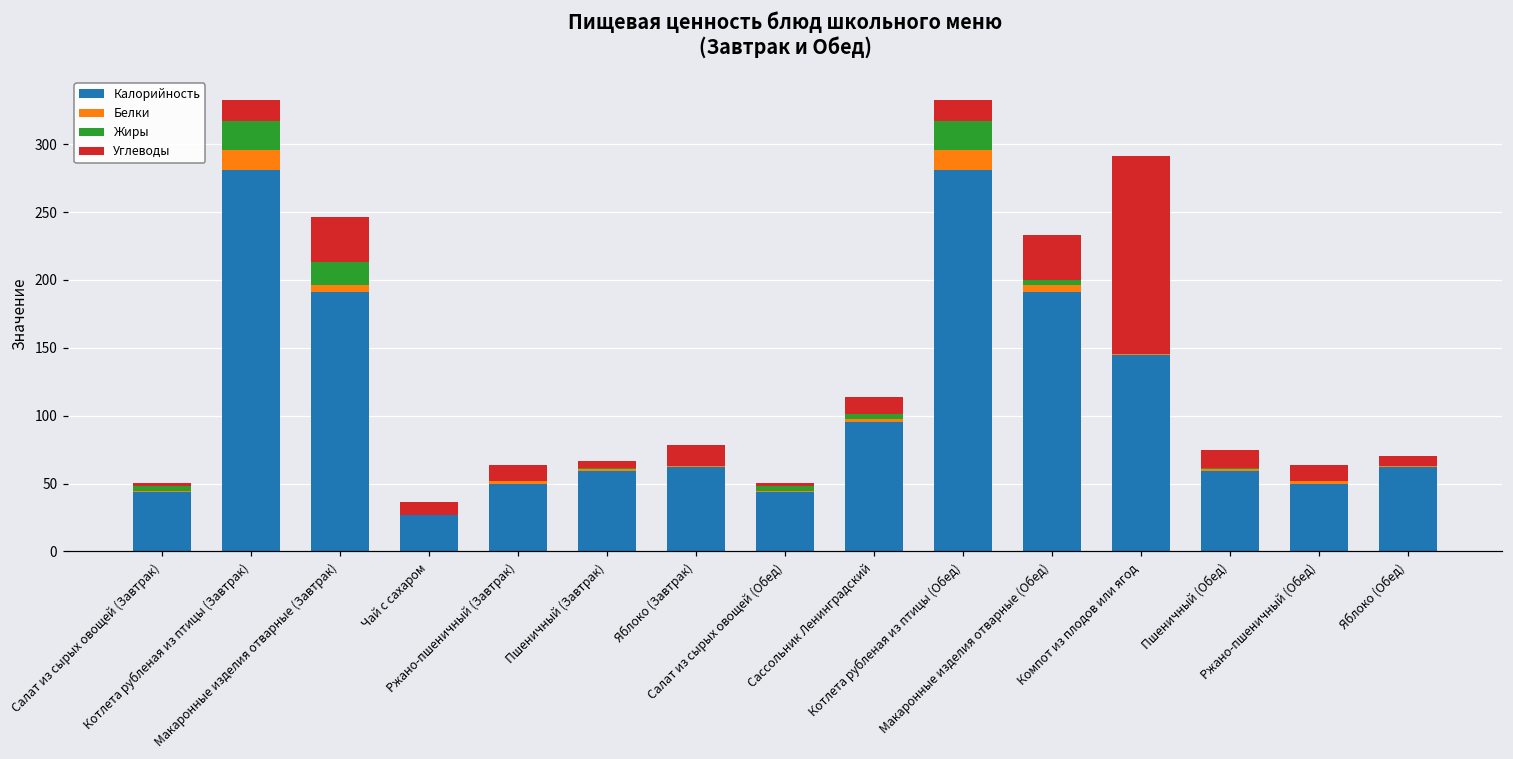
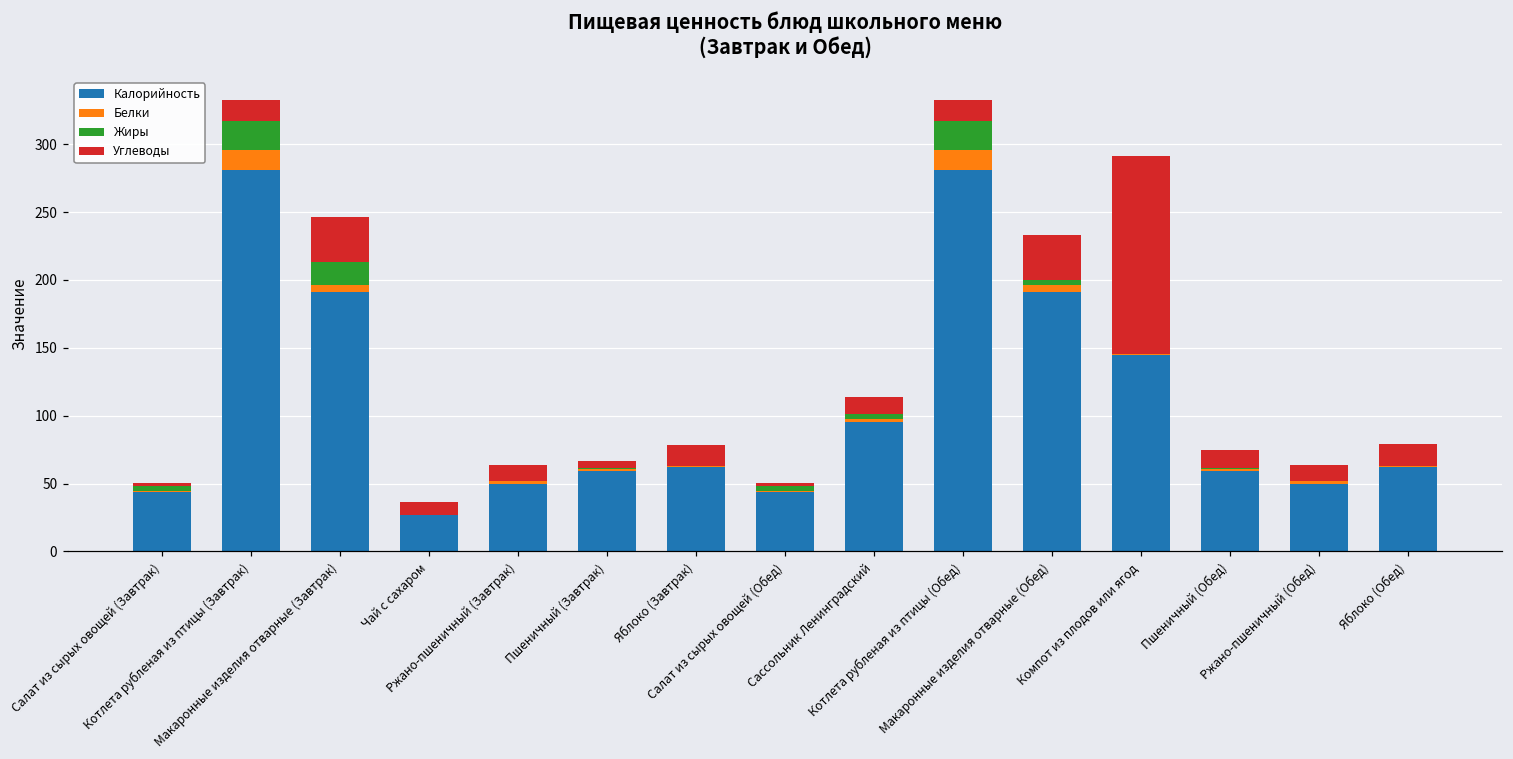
  {
    "Калорийность": {
      "Салат из сырых овощей (Завтрак)": 44,
      "Котлета рубленая из птицы (Завтрак)": 281,
      "Макаронные изделия отварные (Завтрак)": 191,
      "Чай с сахаром": 27,
      "Ржано-пшеничный (Завтрак)": 50,
      "Пшеничный (Завтрак)": 59,
      "Яблоко (Завтрак)": 62,
      "Салат из сырых овощей (Обед)": 44,
      "Сассольник Ленинградский": 95,
      "Котлета рубленая из птицы (Обед)": 281,
      "Макаронные изделия отварные (Обед)": 191,
      "Компот из плодов или ягод": 145,
      "Пшеничный (Обед)": 59,
      "Ржано-пшеничный (Обед)": 50,
      "Яблоко (Обед)": 62
    },
    "Белки": {
      "Котлета рубленая из птицы (Завтрак)": 15,
      "Макаронные изделия отварные (Завтрак)": 5,
      "Котлета рубленая из птицы (Обед)": 15,
      "Макаронные изделия отварные (Обед)": 5
    },
    "Жиры": {
      "Салат из сырых овощей (Завтрак)": 4,
      "Котлета рубленая из птицы (Завтрак)": 21,
      "Макаронные изделия отварные (Завтрак)": 17,
      "Чай с сахаром": 0,
      "Ржано-пшеничный (Завтрак)": 0,
      "Яблоко (Завтрак)": 0,
      "Салат из сырых овощей (Обед)": 4,
      "Сассольник Ленинградский": 4,
      "Котлета рубленая из птицы (Обед)": 21,
      "Макаронные изделия отварные (Обед)": 4,
      "Ржано-пшеничный (Обед)": 0,
      "Яблоко (Обед)": 0
    },
    "Углеводы": {
      "Салат из сырых овощей (Завтрак)": 3,
      "Котлета рубленая из птицы (Завтрак)": 16,
      "Макаронные изделия отварные (Завтрак)": 33,
      "Чай с сахаром": 9,
      "Ржано-пшеничный (Завтрак)": 12,
      "Пшеничный (Завтрак)": 5,
      "Яблоко (Завтрак)": 16,
      "Салат из сырых овощей (Обед)": 3,
      "Сассольник Ленинградский": 12,
      "Котлета рубленая из птицы (Обед)": 16,
      "Макаронные изделия отварные (Обед)": 33,
      "Компот из плодов или ягод": 146,
      "Пшеничный (Обед)": 13,
      "Ржано-пшеничный (Обед)": 12,
-     "Яблоко (Обед)": 7
+     "Яблоко (Обед)": 16
    }
  }
